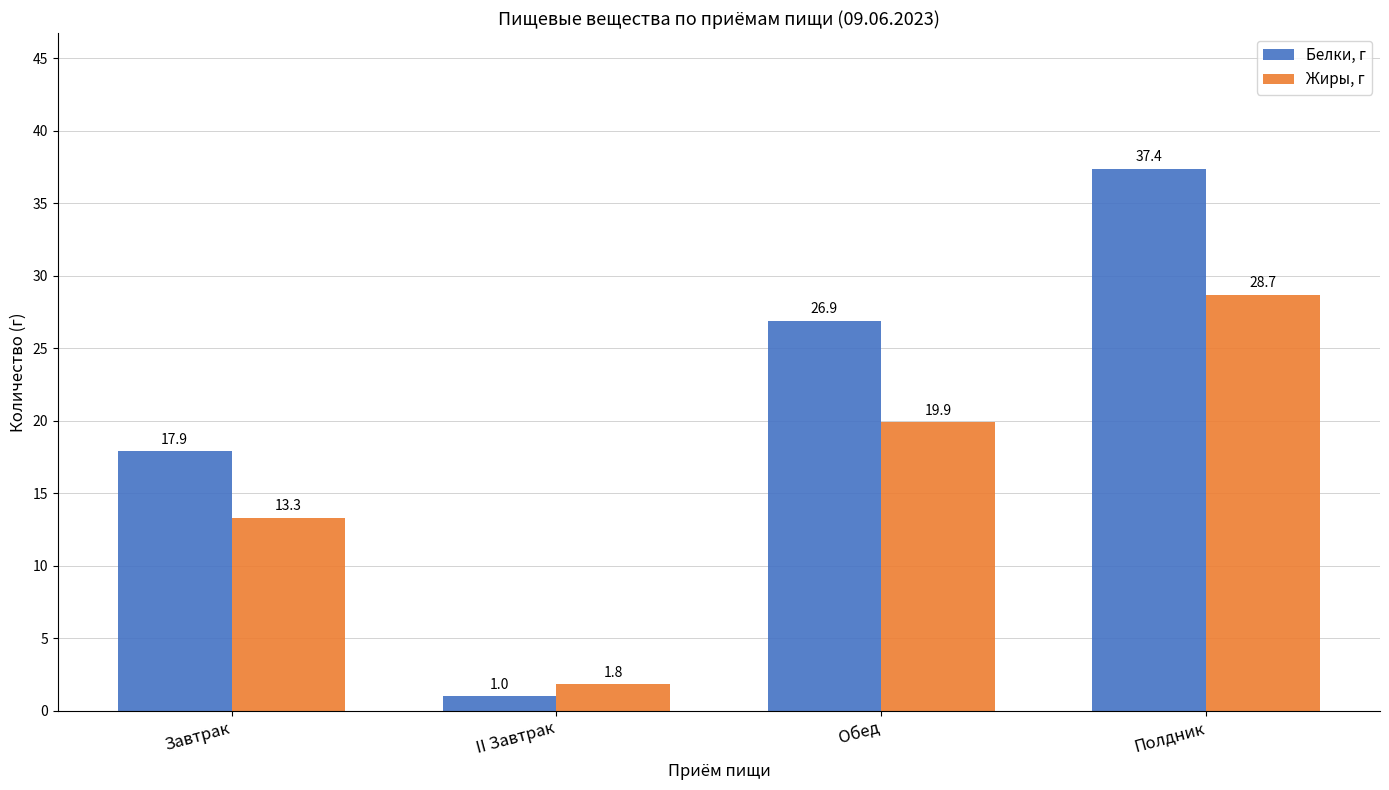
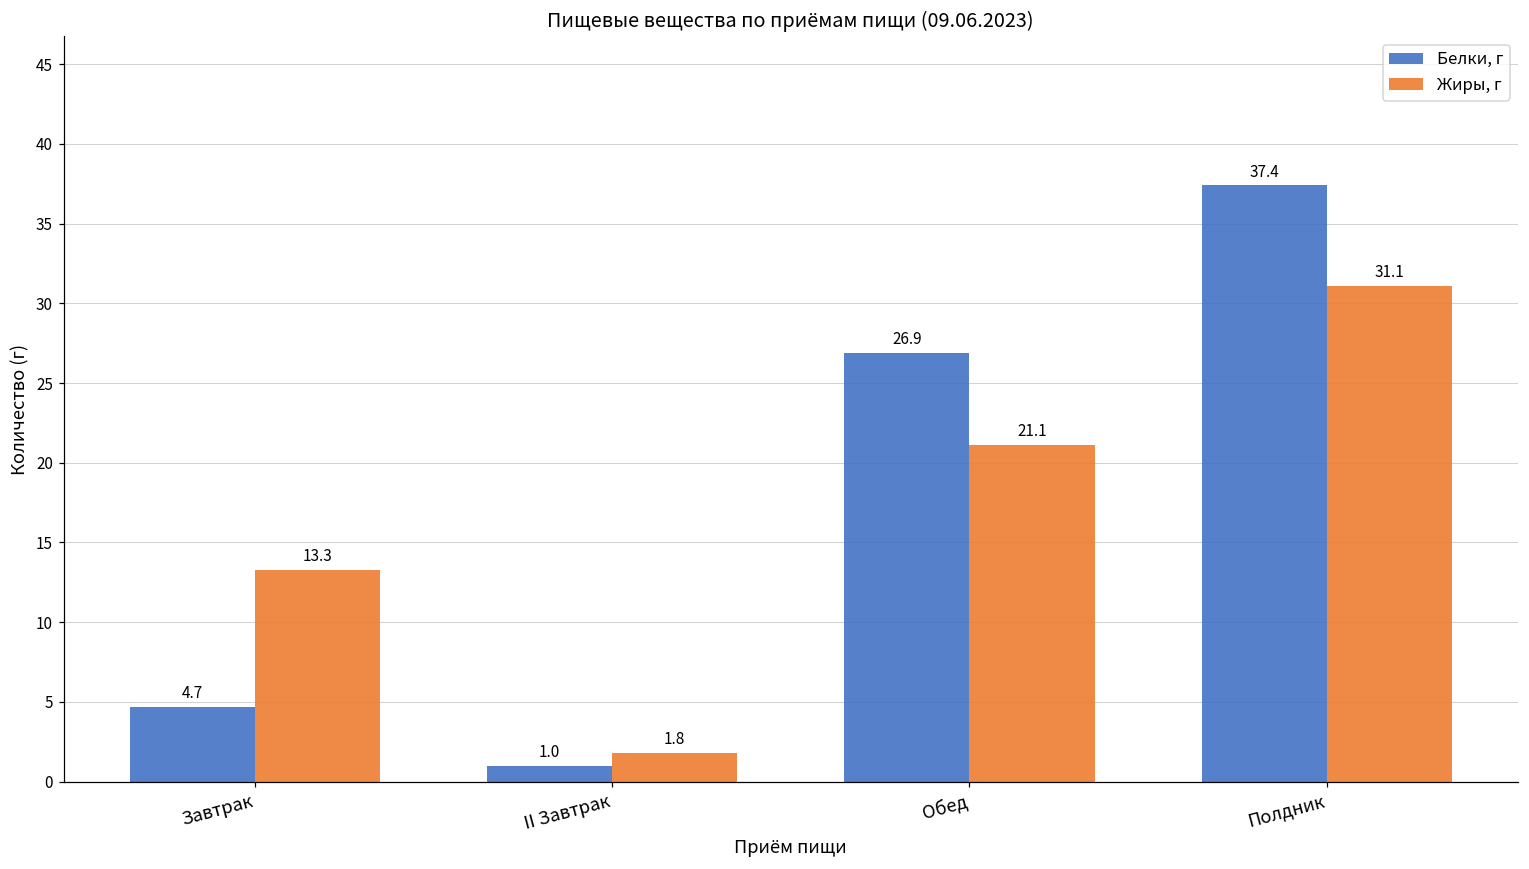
  {
    "Белки, г": {
-     "Завтрак": 17.9,
+     "Завтрак": 4.7,
      "II Завтрак": 1.0,
      "Обед": 26.9,
      "Полдник": 37.4
    },
    "Жиры, г": {
      "Завтрак": 13.3,
      "II Завтрак": 1.8,
-     "Обед": 19.9,
-     "Полдник": 28.7
+     "Обед": 21.1,
+     "Полдник": 31.1
    }
  }
